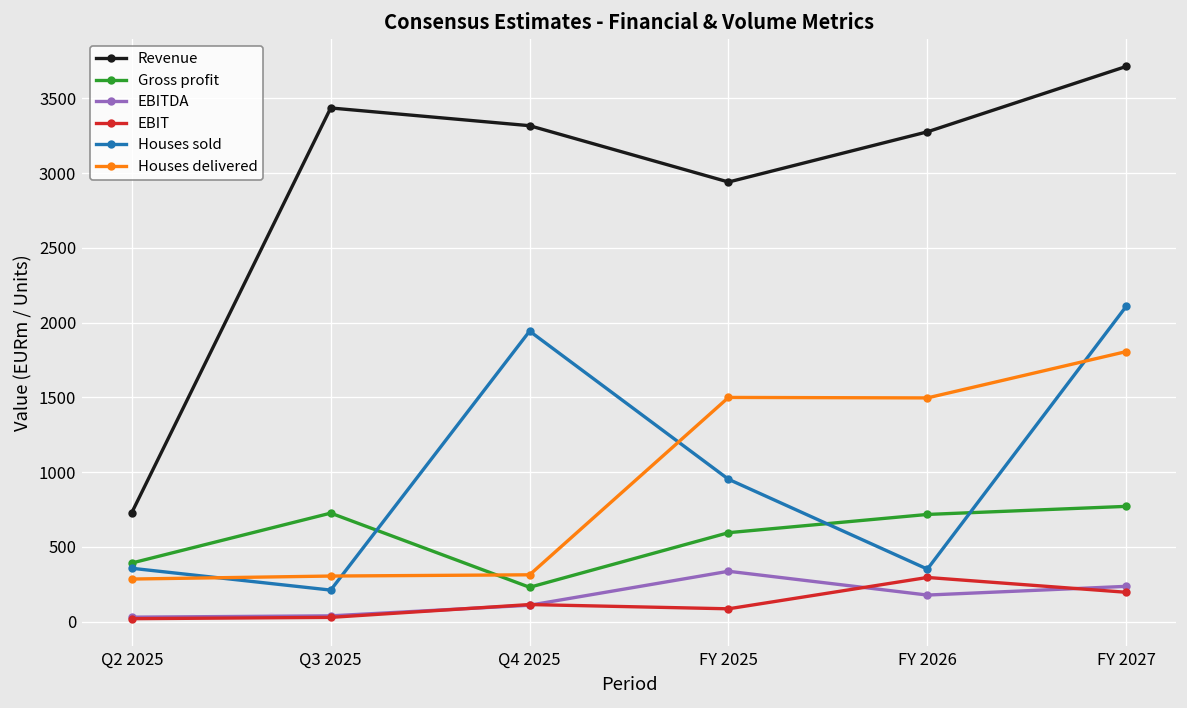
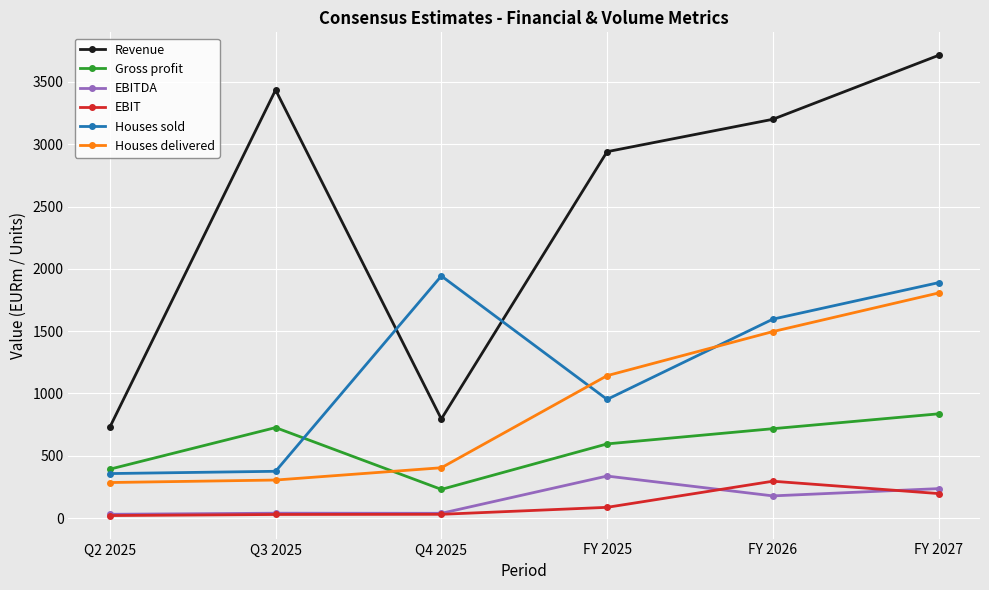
  {
    "Revenue": {
      "Q2 2025": 730,
      "Q3 2025": 3440,
-     "Q4 2025": 3320,
+     "Q4 2025": 800,
      "FY 2025": 2940,
-     "FY 2026": 3280,
+     "FY 2026": 3200,
      "FY 2027": 3710
    },
    "Gross profit": {
      "Q2 2025": 390,
      "Q3 2025": 730,
      "Q4 2025": 230,
      "FY 2025": 600,
      "FY 2026": 720,
-     "FY 2027": 770
+     "FY 2027": 840
    },
    "EBITDA": {
-     "Q4 2025": 110,
+     "Q4 2025": 40,
      "FY 2025": 340,
      "FY 2026": 180,
      "FY 2027": 240
    },
    "EBIT": {
-     "Q4 2025": 110,
+     "Q4 2025": 30,
      "FY 2025": 90,
      "FY 2026": 300,
      "FY 2027": 200
    },
    "Houses sold": {
      "Q2 2025": 360,
-     "Q3 2025": 210,
+     "Q3 2025": 380,
      "Q4 2025": 1940,
      "FY 2025": 950,
-     "FY 2026": 350,
-     "FY 2027": 2110
+     "FY 2026": 1600,
+     "FY 2027": 1890
    },
    "Houses delivered": {
      "Q2 2025": 290,
      "Q3 2025": 310,
-     "Q4 2025": 310,
-     "FY 2025": 1500,
+     "Q4 2025": 400,
+     "FY 2025": 1140,
      "FY 2026": 1500,
      "FY 2027": 1810
    }
  }
